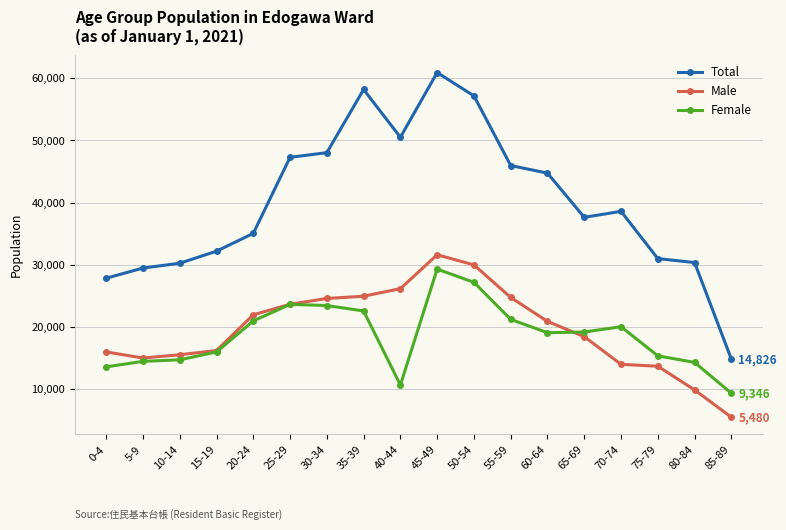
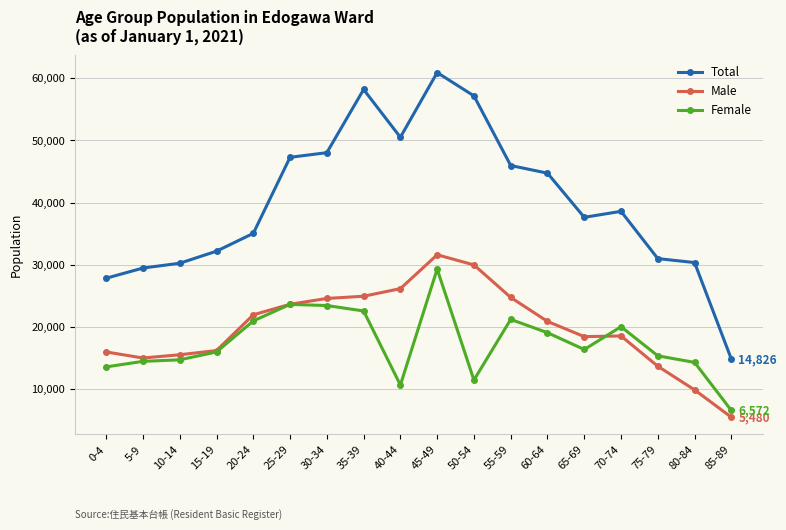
  {
    "Total": {
      "85-89": "14,826"
    },
    "Male": {
      "0-4": "16,000",
      "5-9": "15,000",
      "10-14": "16,000",
      "20-24": "22,000",
      "30-34": "25,000",
      "35-39": "25,000",
      "40-44": "26,000",
      "45-49": "32,000",
      "50-54": "30,000",
      "55-59": "25,000",
      "60-64": "21,000",
      "65-69": "18,000",
-     "70-74": "14,000",
+     "70-74": "19,000",
      "75-79": "14,000",
      "80-84": "10,000"
    },
    "Female": {
-     "50-54": "27,000",
-     "65-69": "19,000",
-     "85-89": "9,346"
+     "50-54": "11,000",
+     "65-69": "16,000",
+     "85-89": "6,572"
    }
  }
